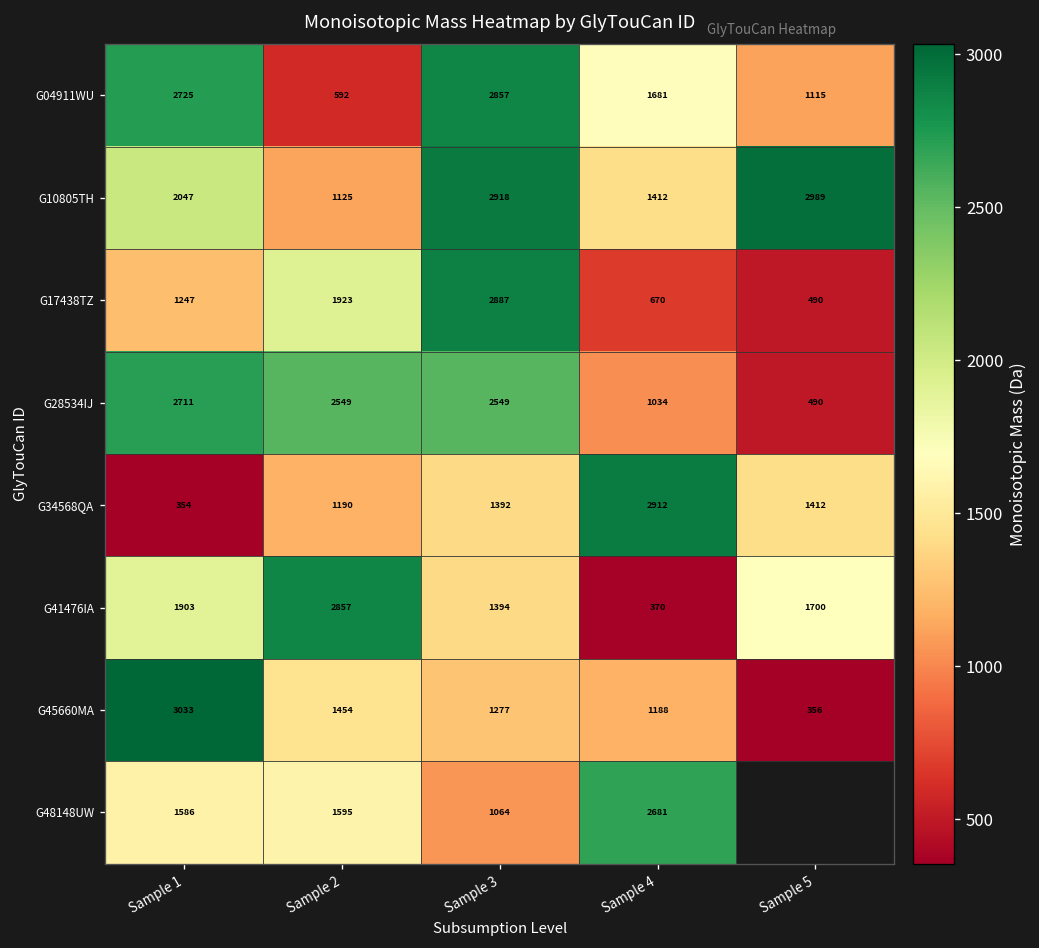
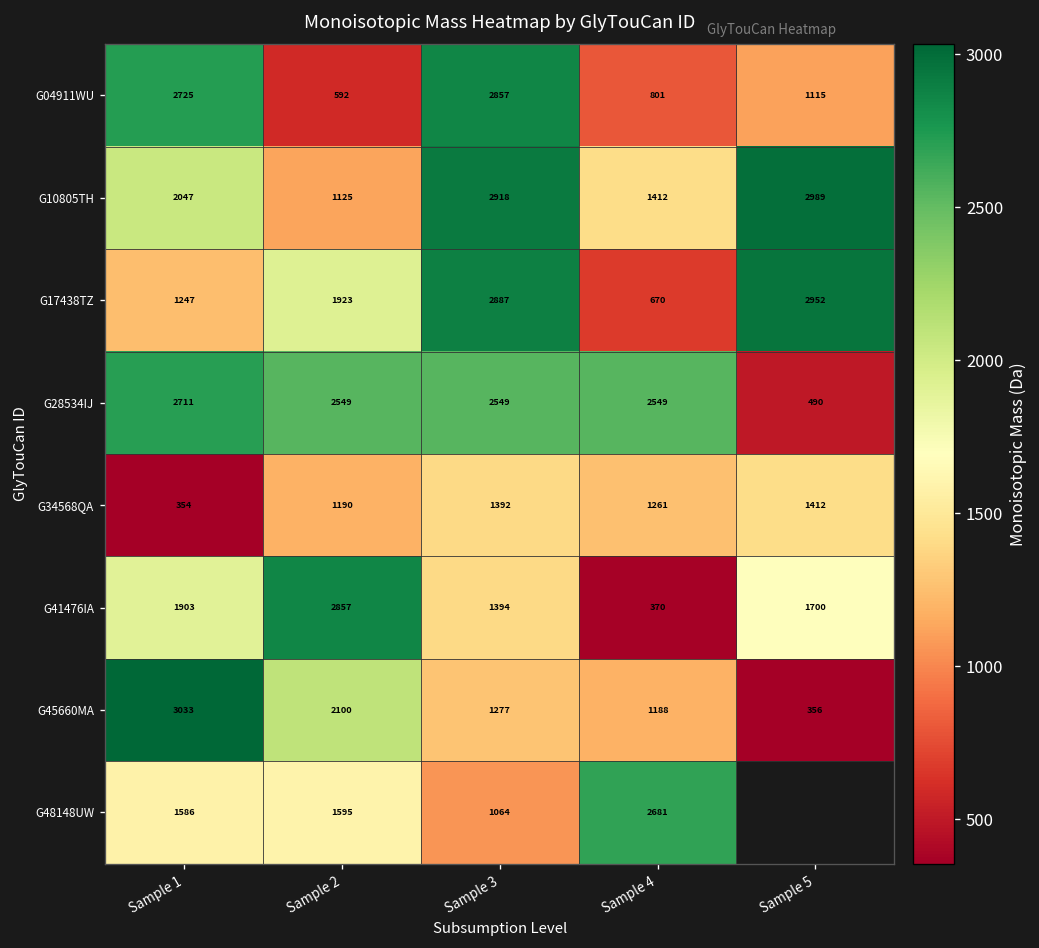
  {
    "G04911WU": {
      "Sample 1": 2725,
      "Sample 2": 592,
      "Sample 3": 2857,
-     "Sample 4": 1681,
+     "Sample 4": 801,
      "Sample 5": 1115
    },
    "G10805TH": {
      "Sample 1": 2047,
      "Sample 2": 1125,
      "Sample 3": 2918,
      "Sample 4": 1412,
      "Sample 5": 2989
    },
    "G17438TZ": {
      "Sample 1": 1247,
      "Sample 2": 1923,
      "Sample 3": 2887,
      "Sample 4": 670,
-     "Sample 5": 490
+     "Sample 5": 2952
    },
    "G28534IJ": {
      "Sample 1": 2711,
      "Sample 2": 2549,
      "Sample 3": 2549,
-     "Sample 4": 1034,
+     "Sample 4": 2549,
      "Sample 5": 490
    },
    "G34568QA": {
      "Sample 1": 354,
      "Sample 2": 1190,
      "Sample 3": 1392,
-     "Sample 4": 2912,
+     "Sample 4": 1261,
      "Sample 5": 1412
    },
    "G41476IA": {
      "Sample 1": 1903,
      "Sample 2": 2857,
      "Sample 3": 1394,
      "Sample 4": 370,
      "Sample 5": 1700
    },
    "G45660MA": {
      "Sample 1": 3033,
-     "Sample 2": 1454,
+     "Sample 2": 2100,
      "Sample 3": 1277,
      "Sample 4": 1188,
      "Sample 5": 356
    },
    "G48148UW": {
      "Sample 1": 1586,
      "Sample 2": 1595,
      "Sample 3": 1064,
      "Sample 4": 2681
    }
  }
